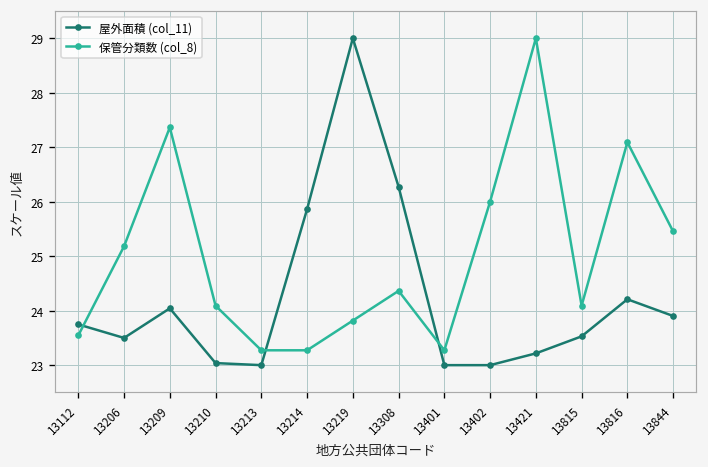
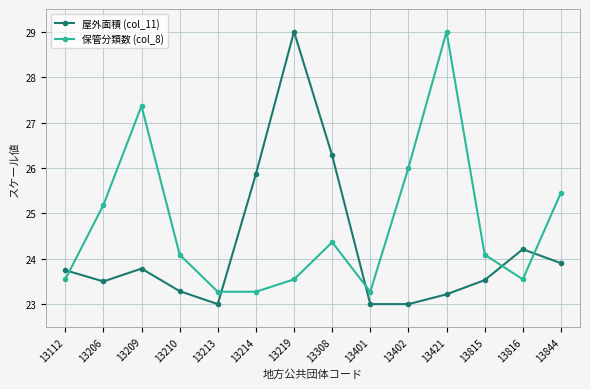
  {
    "屋外面積 (col_11)": {
      "13112": 23.7,
      "13206": 23.5,
-     "13209": 24.0,
-     "13210": 23.0,
+     "13209": 23.8,
+     "13210": 23.3,
      "13213": 23.0,
      "13214": 25.9,
      "13219": 29.0,
      "13308": 26.3,
      "13401": 23.0,
      "13402": 23.0,
      "13421": 23.2,
      "13815": 23.5,
      "13816": 24.2,
      "13844": 23.9
    },
    "保管分類数 (col_8)": {
      "13112": 23.5,
      "13206": 25.2,
      "13209": 27.4,
      "13210": 24.1,
      "13213": 23.3,
      "13214": 23.3,
-     "13219": 23.8,
+     "13219": 23.5,
      "13308": 24.4,
      "13401": 23.3,
      "13402": 26.0,
      "13421": 29.0,
      "13815": 24.1,
-     "13816": 27.1,
+     "13816": 23.5,
      "13844": 25.5
    }
  }
